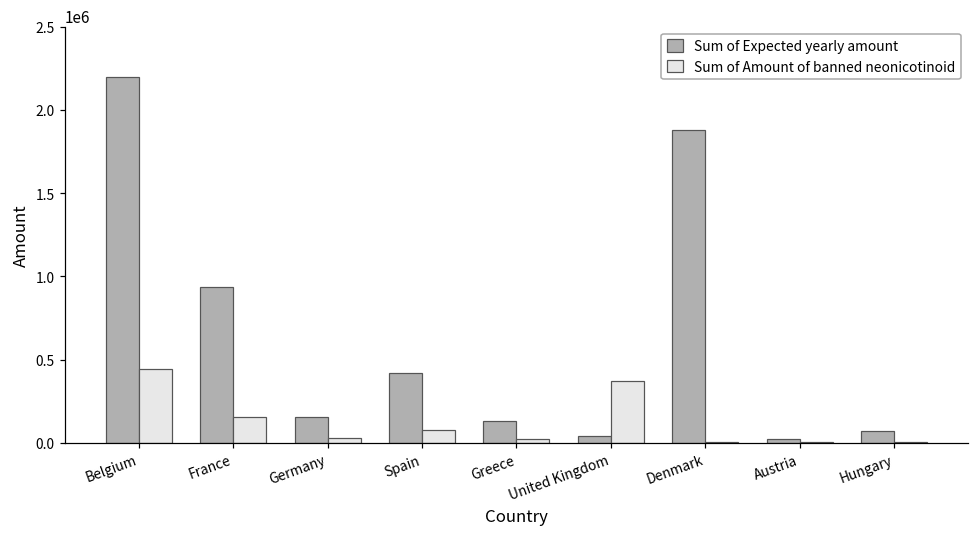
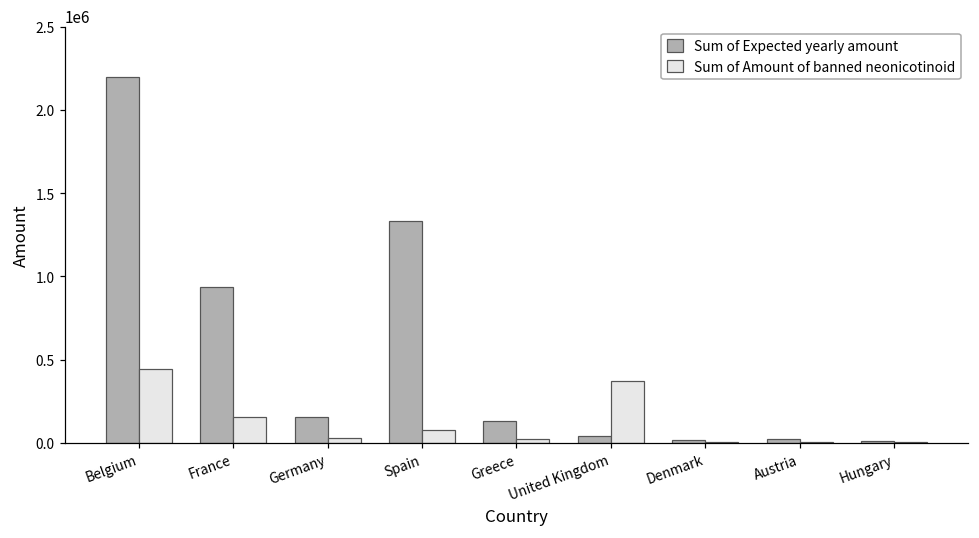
  {
    "Sum of Expected yearly amount": {
      "Belgium": 2200000,
      "France": 940000,
      "Germany": 160000,
-     "Spain": 420000,
+     "Spain": 1330000,
      "Greece": 130000,
      "United Kingdom": 40000,
-     "Denmark": 1880000,
+     "Denmark": 20000,
      "Austria": 20000,
-     "Hungary": 70000
+     "Hungary": 10000
    },
    "Sum of Amount of banned neonicotinoid": {
      "Belgium": 440000,
      "France": 160000,
      "Germany": 30000,
      "Spain": 80000,
      "Greece": 30000,
      "United Kingdom": 370000
    }
  }
